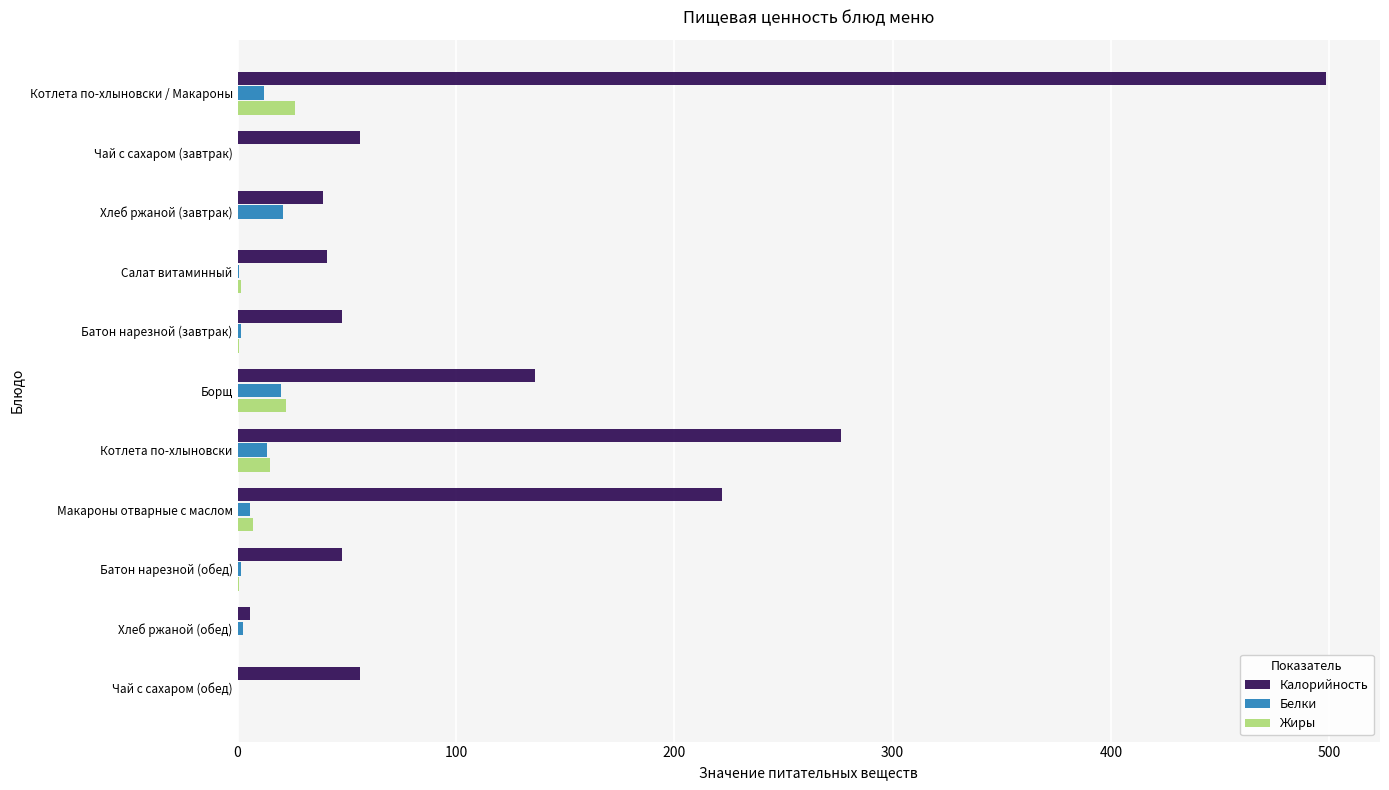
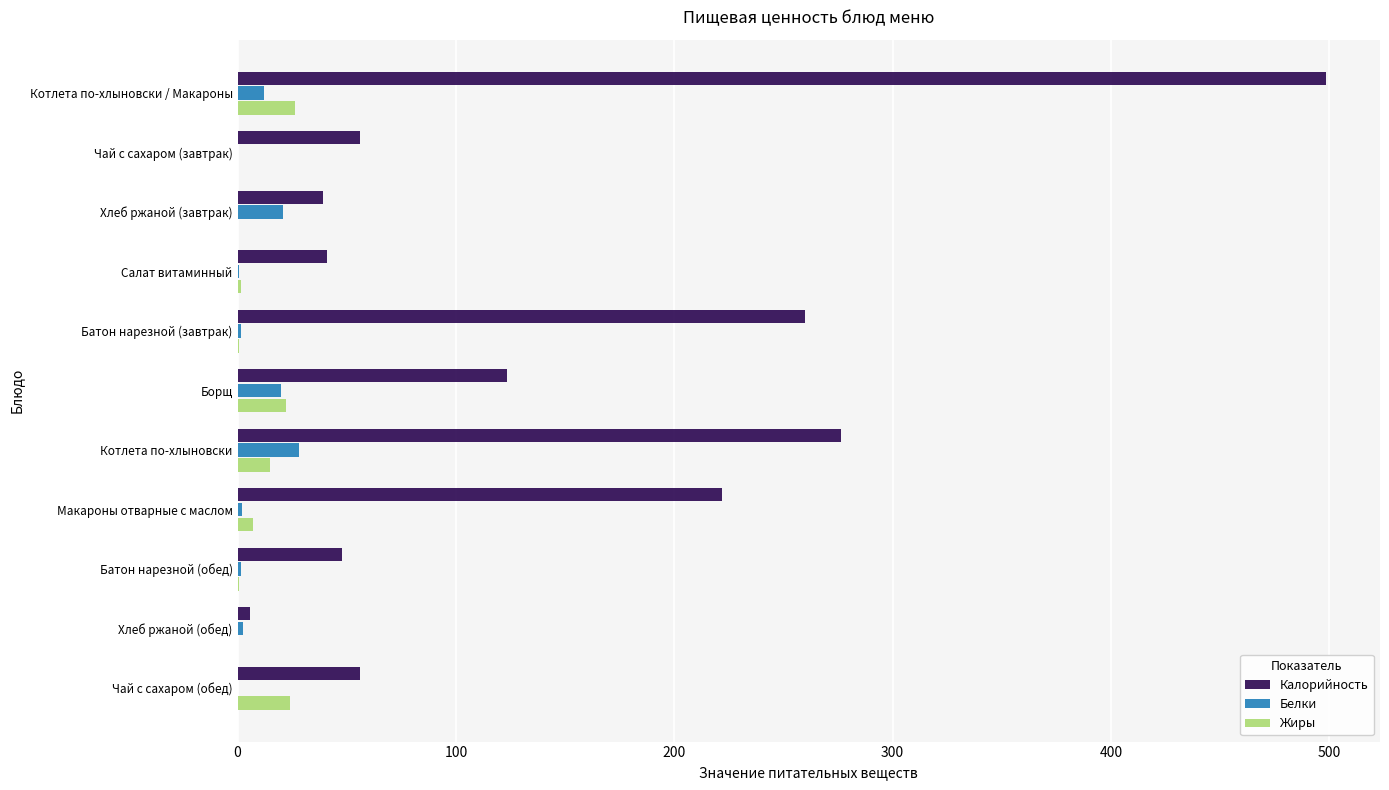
  {
    "Калорийность": {
      "Котлета по-хлыновски / Макароны": 498,
      "Чай с сахаром (завтрак)": 56,
      "Хлеб ржаной (завтрак)": 39,
      "Салат витаминный": 41,
-     "Батон нарезной (завтрак)": 48,
-     "Борщ": 136,
+     "Батон нарезной (завтрак)": 260,
+     "Борщ": 123,
      "Котлета по-хлыновски": 276,
      "Макароны отварные с маслом": 222,
      "Батон нарезной (обед)": 48,
      "Хлеб ржаной (обед)": 6,
      "Чай с сахаром (обед)": 56
    },
    "Белки": {
      "Котлета по-хлыновски / Макароны": 12,
      "Хлеб ржаной (завтрак)": 21,
      "Батон нарезной (завтрак)": 1,
      "Борщ": 20,
-     "Котлета по-хлыновски": 13,
-     "Макароны отварные с маслом": 6,
+     "Котлета по-хлыновски": 28,
+     "Макароны отварные с маслом": 2,
      "Батон нарезной (обед)": 1,
      "Хлеб ржаной (обед)": 3
    },
    "Жиры": {
      "Котлета по-хлыновски / Макароны": 26,
      "Салат витаминный": 2,
      "Борщ": 22,
      "Котлета по-хлыновски": 15,
      "Макароны отварные с маслом": 7,
-     "Чай с сахаром (обед)": 0
+     "Чай с сахаром (обед)": 24
    }
  }
